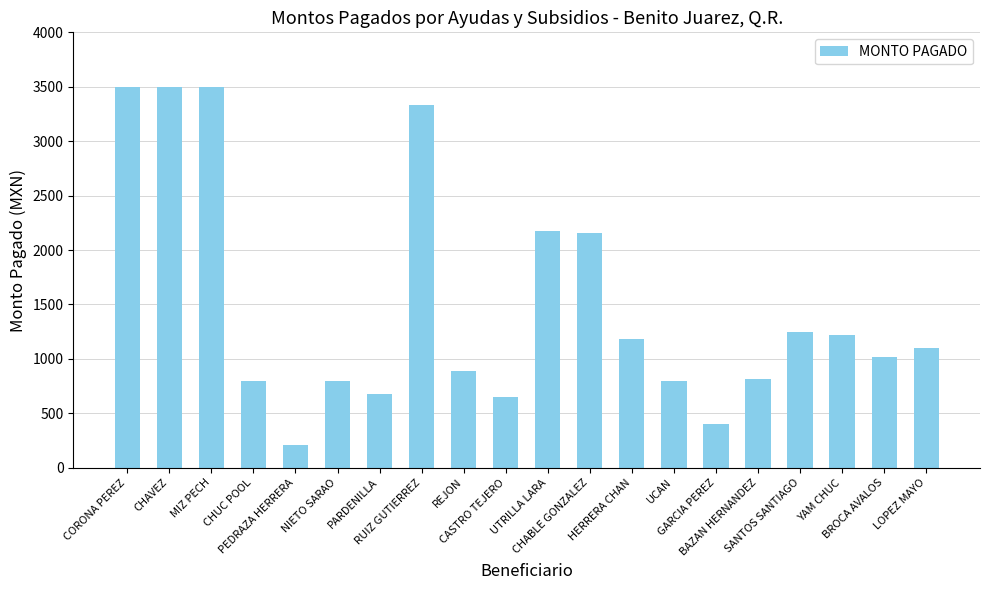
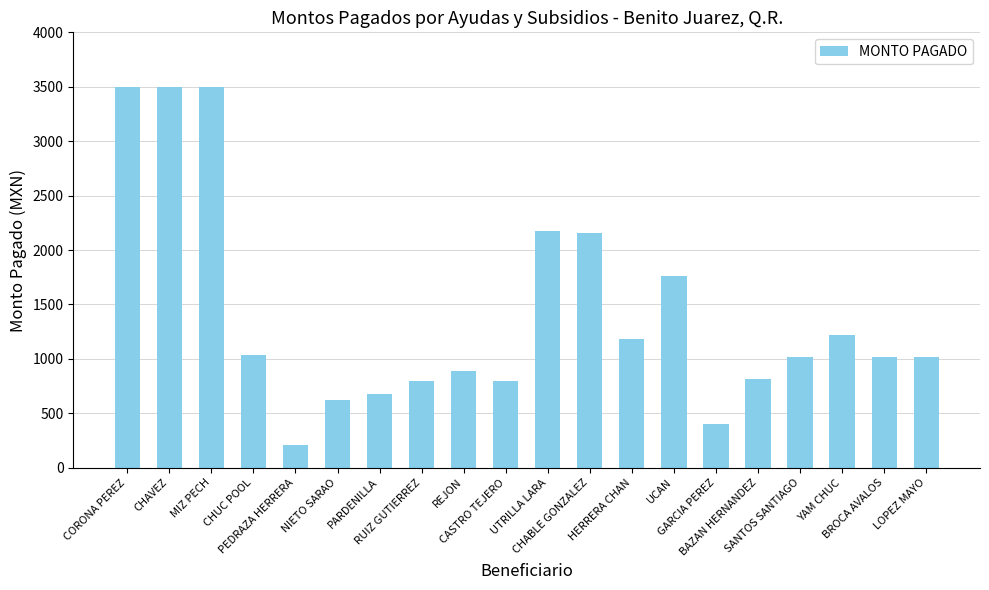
  {
    "CORONA PEREZ": 3500,
    "CHAVEZ": 3500,
    "MIZ PECH": 3500,
-   "CHUC POOL": 800,
+   "CHUC POOL": 1040,
    "PEDRAZA HERRERA": 210,
-   "NIETO SARAO": 800,
+   "NIETO SARAO": 620,
    "PARDENILLA": 680,
-   "RUIZ GUTIERREZ": 3330,
+   "RUIZ GUTIERREZ": 800,
    "REJON": 890,
-   "CASTRO TEJERO": 650,
+   "CASTRO TEJERO": 800,
    "UTRILLA LARA": 2170,
    "CHABLE GONZALEZ": 2150,
    "HERRERA CHAN": 1180,
-   "UCAN": 800,
+   "UCAN": 1760,
    "GARCIA PEREZ": 410,
    "BAZAN HERNANDEZ": 810,
-   "SANTOS SANTIAGO": 1250,
+   "SANTOS SANTIAGO": 1020,
    "YAM CHUC": 1220,
    "BROCA AVALOS": 1020,
-   "LOPEZ MAYO": 1100
+   "LOPEZ MAYO": 1020
  }
